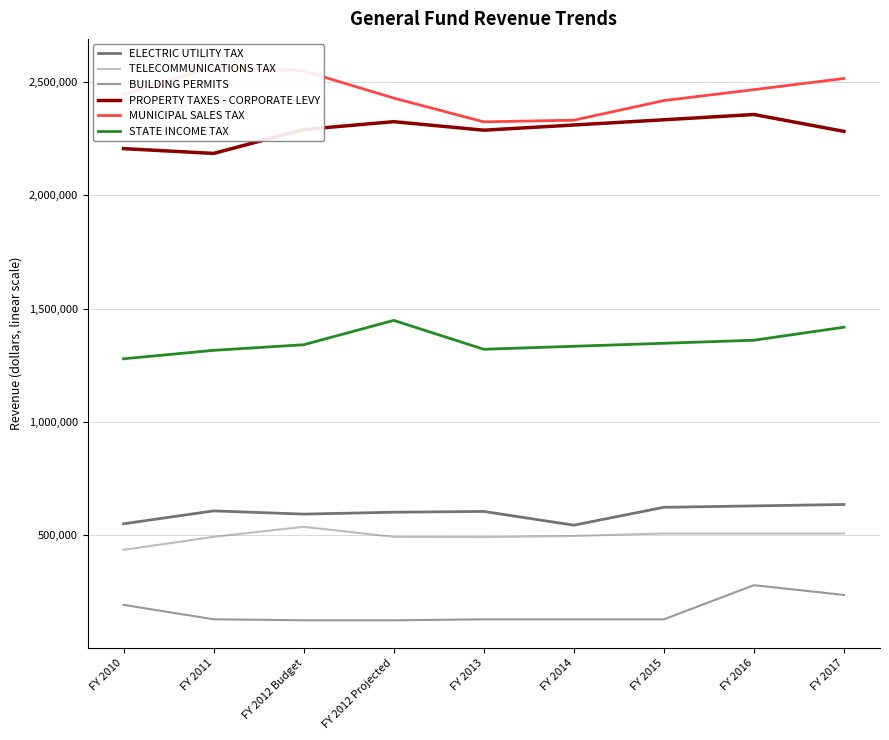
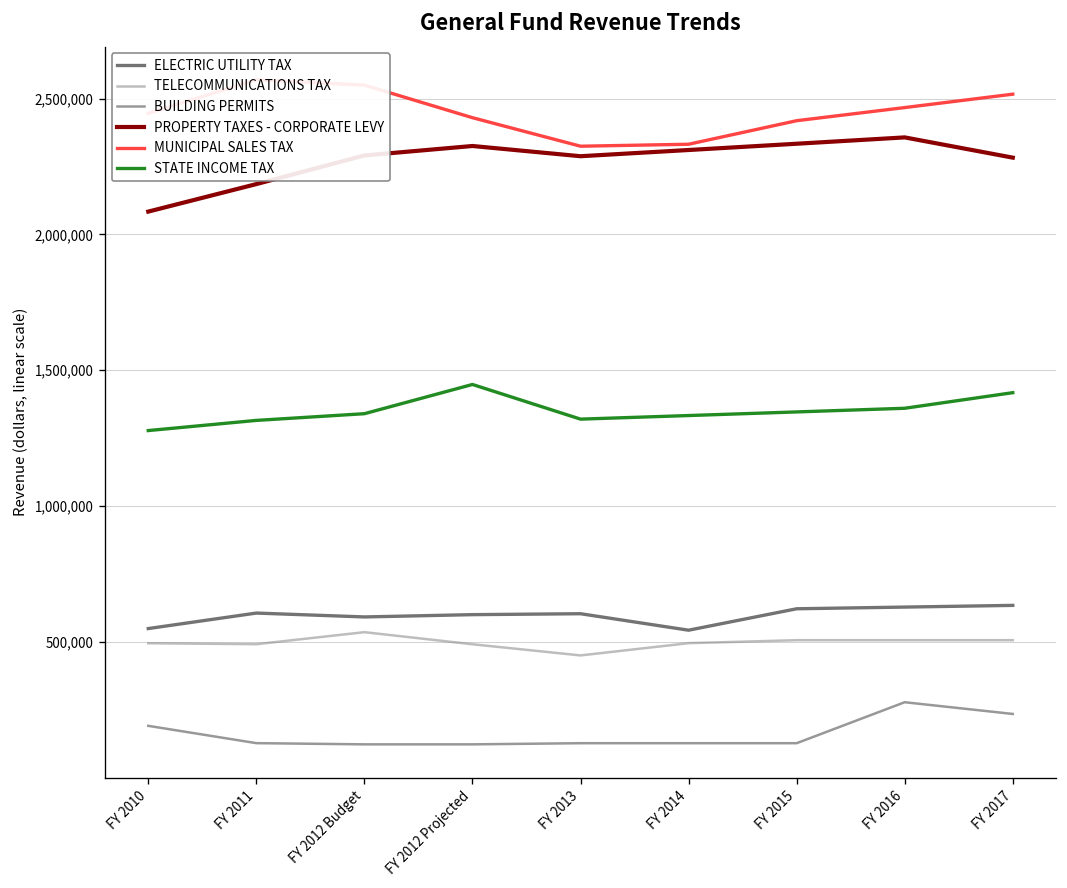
  {
    "ELECTRIC UTILITY TAX": {
      "FY 2010": "550,000",
      "FY 2011": "610,000",
      "FY 2012 Budget": "590,000",
      "FY 2012 Projected": "600,000",
      "FY 2013": "600,000",
      "FY 2014": "540,000",
      "FY 2015": "620,000",
      "FY 2016": "630,000",
      "FY 2017": "630,000"
    },
    "TELECOMMUNICATIONS TAX": {
-     "FY 2010": "430,000",
+     "FY 2010": "490,000",
      "FY 2011": "490,000",
      "FY 2012 Budget": "540,000",
      "FY 2012 Projected": "490,000",
-     "FY 2013": "490,000",
+     "FY 2013": "450,000",
      "FY 2014": "500,000",
      "FY 2015": "510,000",
      "FY 2016": "510,000",
      "FY 2017": "510,000"
    },
    "BUILDING PERMITS": {
      "FY 2010": "190,000",
      "FY 2011": "130,000",
      "FY 2012 Budget": "120,000",
      "FY 2012 Projected": "120,000",
      "FY 2013": "130,000",
      "FY 2014": "130,000",
      "FY 2015": "130,000",
      "FY 2016": "280,000",
      "FY 2017": "230,000"
    },
    "PROPERTY TAXES - CORPORATE LEVY": {
-     "FY 2010": "2,210,000",
+     "FY 2010": "2,080,000",
      "FY 2011": "2,190,000",
      "FY 2012 Projected": "2,330,000",
      "FY 2013": "2,290,000",
      "FY 2014": "2,310,000",
      "FY 2015": "2,330,000",
      "FY 2016": "2,360,000",
      "FY 2017": "2,280,000"
    },
    "MUNICIPAL SALES TAX": {
      "FY 2012 Projected": "2,430,000",
      "FY 2013": "2,330,000",
      "FY 2014": "2,330,000",
      "FY 2015": "2,420,000",
      "FY 2016": "2,470,000",
      "FY 2017": "2,520,000"
    },
    "STATE INCOME TAX": {
      "FY 2010": "1,280,000",
      "FY 2011": "1,320,000",
      "FY 2012 Budget": "1,340,000",
      "FY 2012 Projected": "1,450,000",
      "FY 2013": "1,320,000",
      "FY 2014": "1,330,000",
      "FY 2015": "1,350,000",
      "FY 2016": "1,360,000",
      "FY 2017": "1,420,000"
    }
  }
